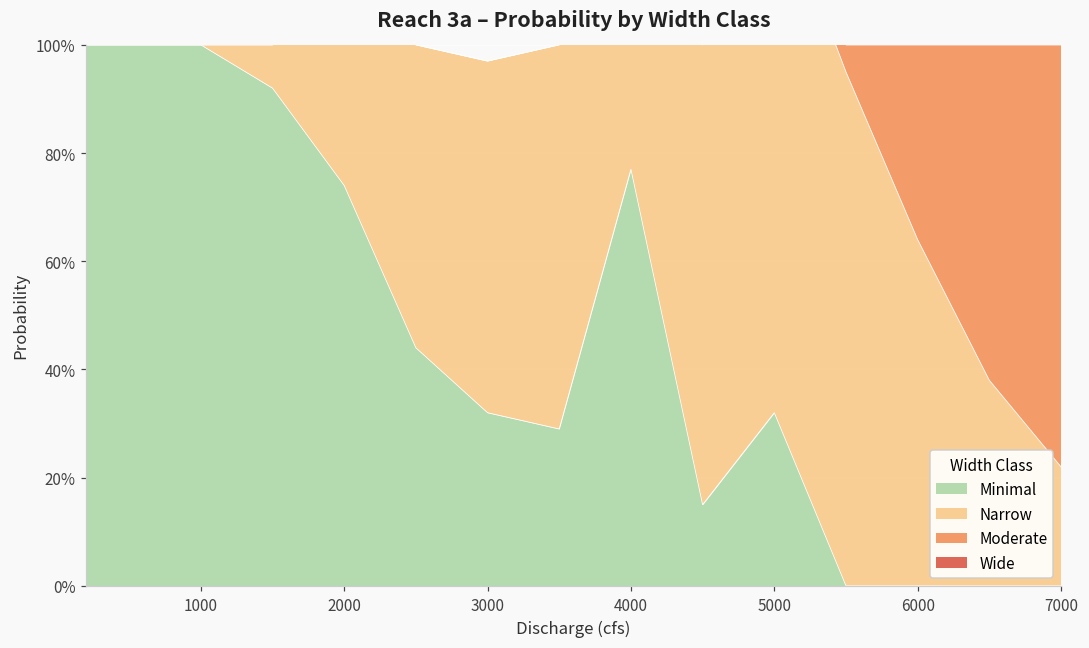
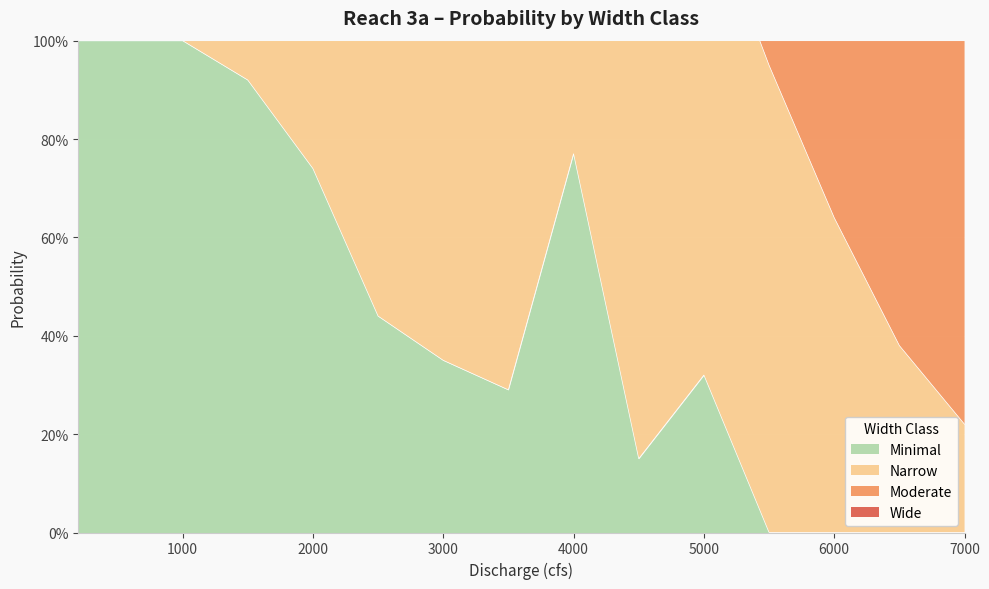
  {
    "Minimal": {
      "2000": "74%",
-     "3000": "32%",
+     "3000": "35%",
      "4000": "77%",
      "5000": "32%",
      "6000": "0%",
      "7000": "0%"
    },
    "Narrow": {
      "6000": "64%",
      "7000": "22%"
    }
  }
